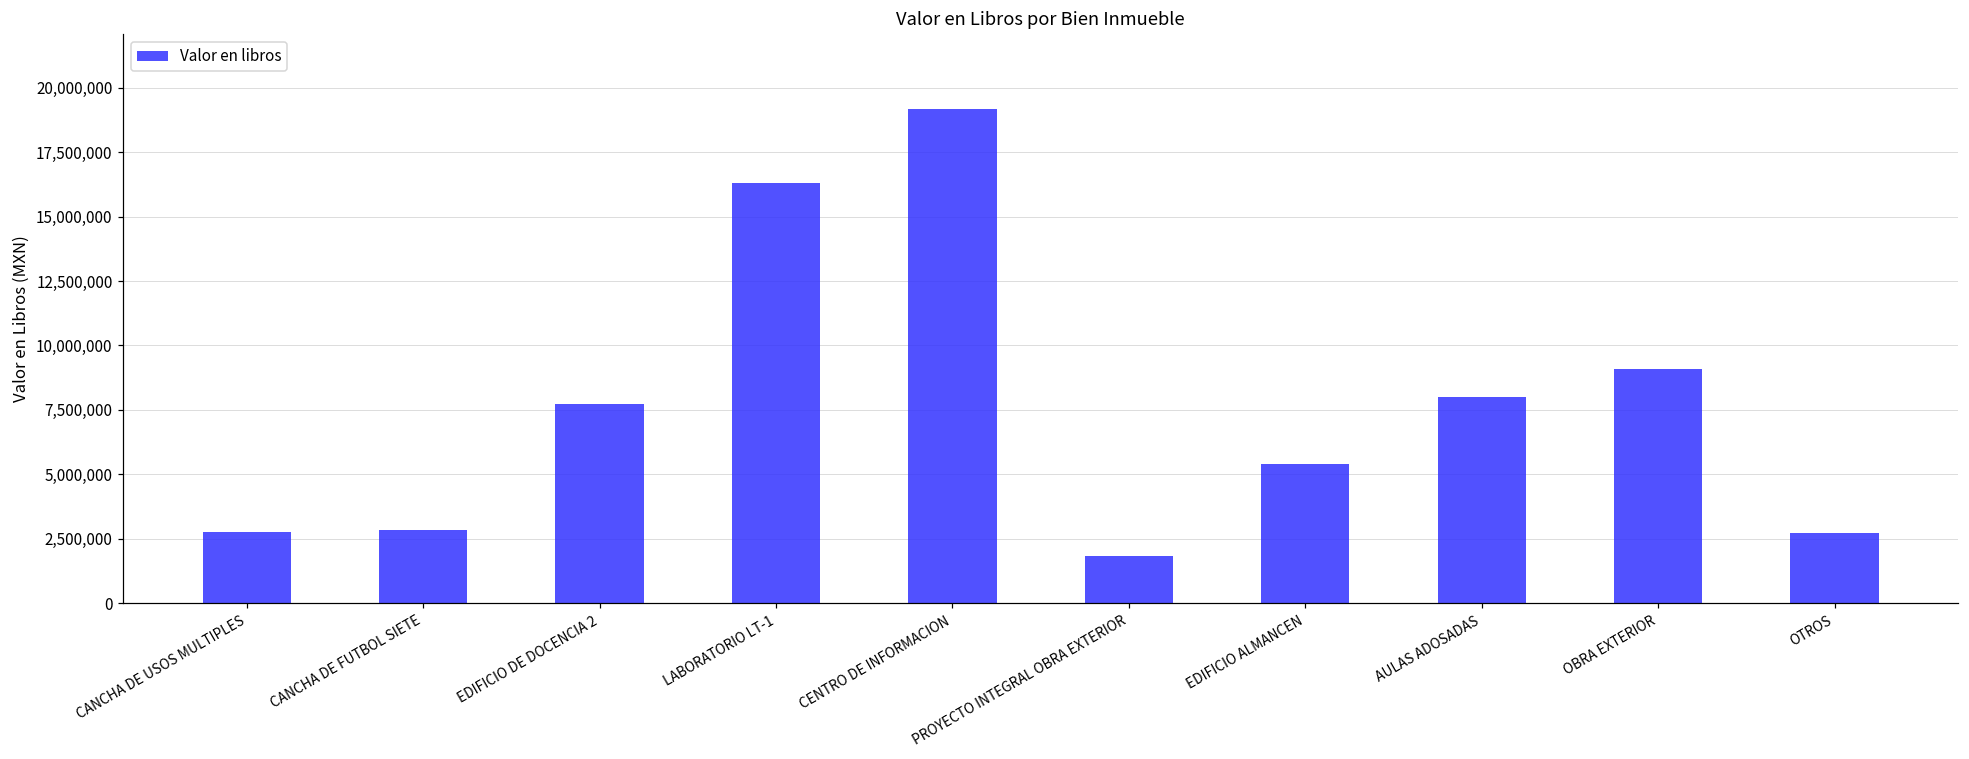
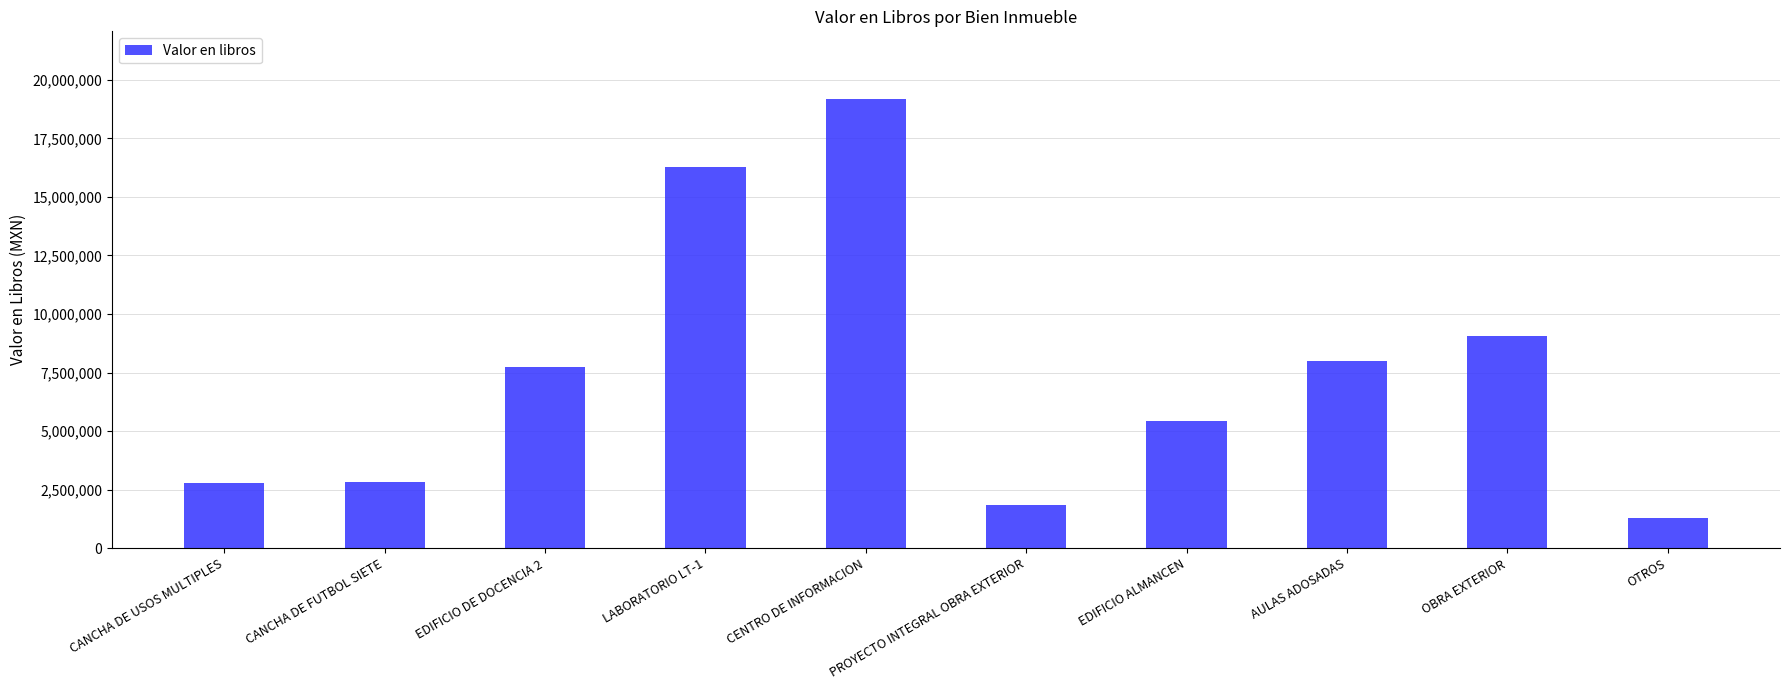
  {
    "CANCHA DE USOS MULTIPLES": "2,800,000",
    "CANCHA DE FUTBOL SIETE": "2,800,000",
    "EDIFICIO DE DOCENCIA 2": "7,700,000",
    "LABORATORIO LT-1": "16,300,000",
    "CENTRO DE INFORMACION": "19,200,000",
    "PROYECTO INTEGRAL OBRA EXTERIOR": "1,800,000",
    "EDIFICIO ALMANCEN": "5,400,000",
    "AULAS ADOSADAS": "8,000,000",
    "OBRA EXTERIOR": "9,100,000",
-   "OTROS": "2,700,000"
+   "OTROS": "1,300,000"
  }
